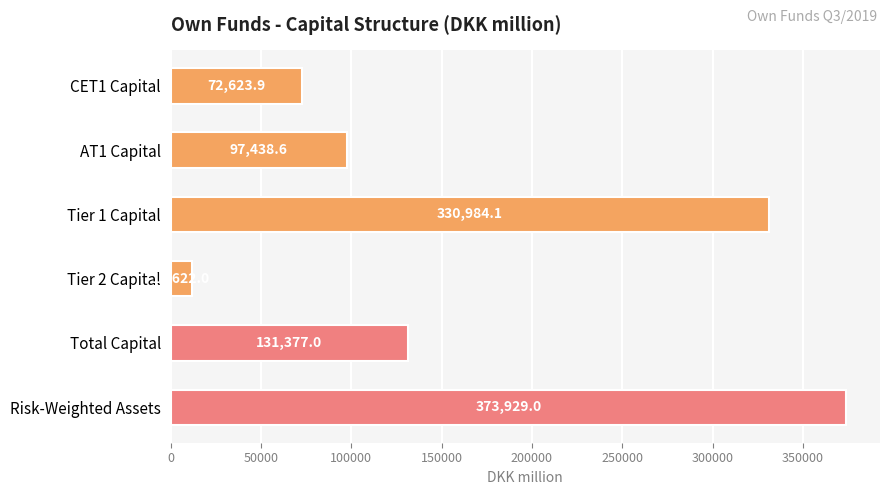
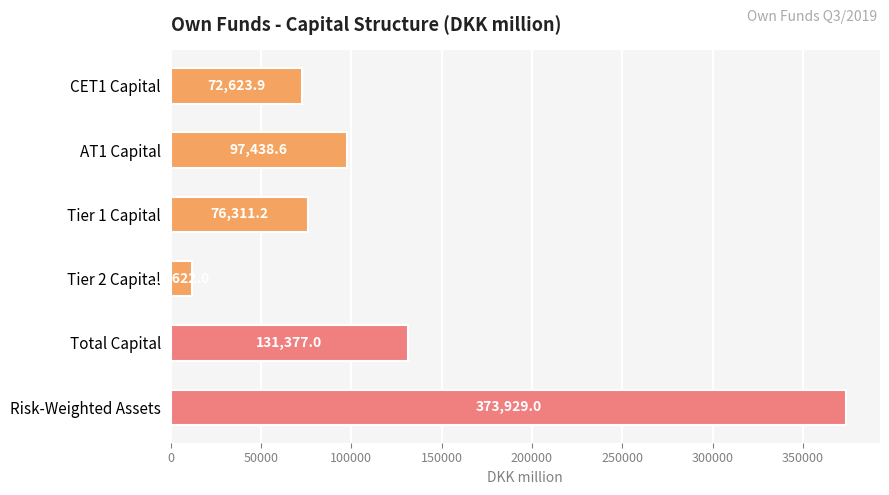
  {
    "CET1 Capital": "72,623.9",
    "AT1 Capital": "97,438.6",
-   "Tier 1 Capital": "330,984.1",
+   "Tier 1 Capital": "76,311.2",
    "Total Capital": "131,377.0",
    "Risk-Weighted Assets": "373,929.0"
  }
